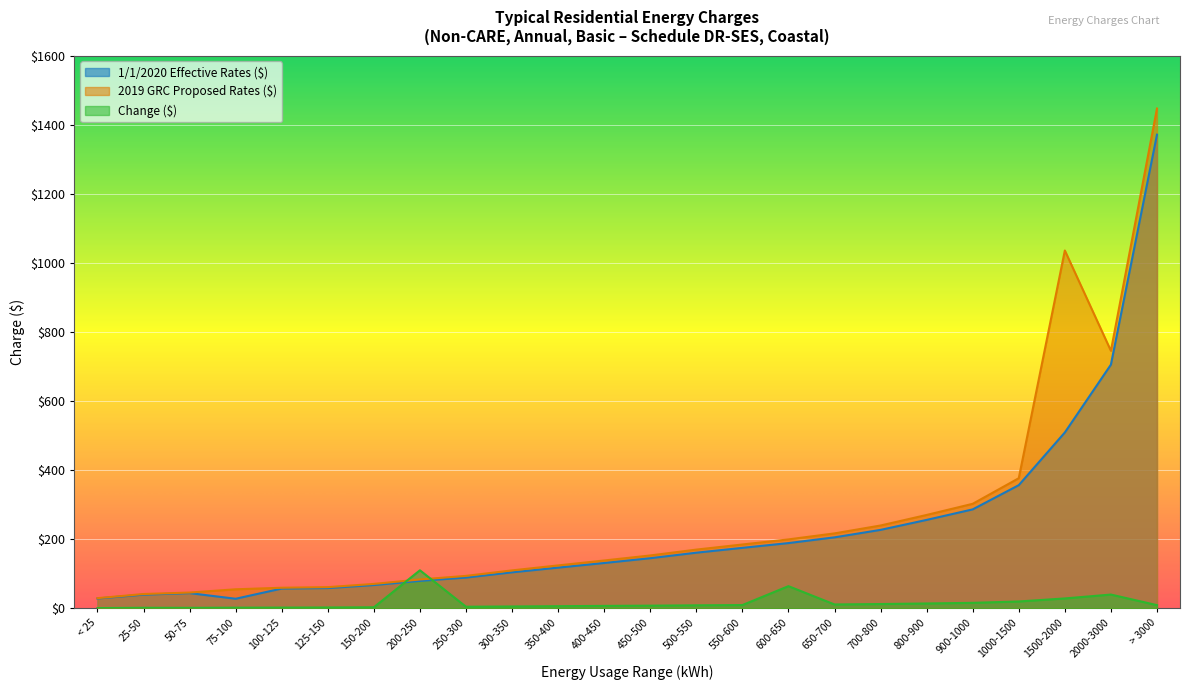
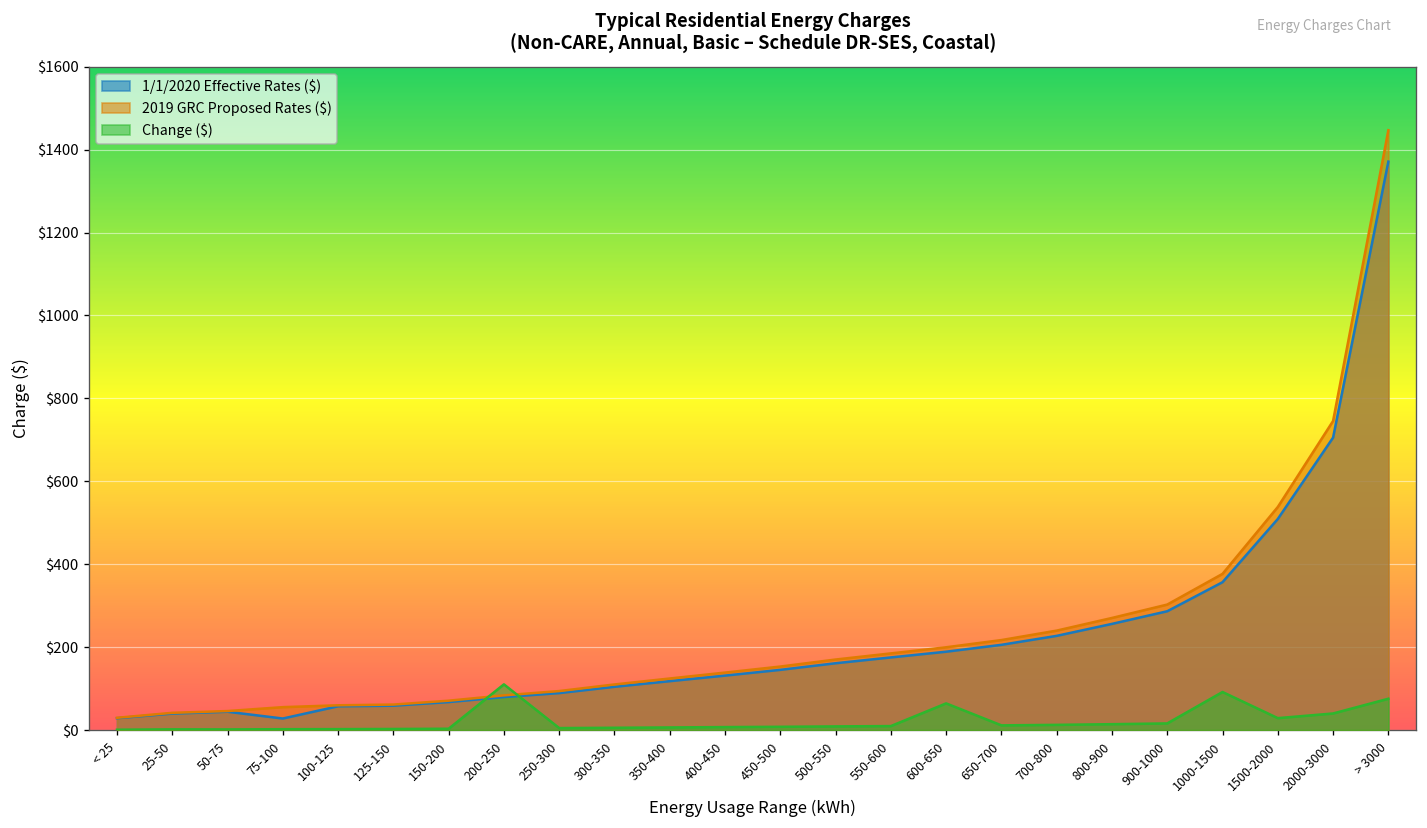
  {
    "1/1/2020 Effective Rates ($)": {
      "75-100": "$30",
      "450-500": "$150",
      "500-550": "$160",
      "550-600": "$180",
      "600-650": "$190",
      "650-700": "$210",
      "700-800": "$230",
      "800-900": "$260",
      "900-1000": "$290",
      "1000-1500": "$360",
      "1500-2000": "$510",
      "2000-3000": "$710",
      "> 3000": "$1370"
    },
    "2019 GRC Proposed Rates ($)": {
      "75-100": "$60",
      "450-500": "$150",
      "500-550": "$170",
      "550-600": "$180",
      "600-650": "$200",
      "650-700": "$220",
      "700-800": "$240",
      "800-900": "$270",
      "900-1000": "$300",
      "1000-1500": "$380",
-     "1500-2000": "$1040",
+     "1500-2000": "$540",
      "2000-3000": "$750",
      "> 3000": "$1450"
    },
    "Change ($)": {
      "< 25": "$0",
      "25-50": "$0",
      "50-75": "$0",
      "75-100": "$0",
      "100-125": "$0",
      "125-150": "$0",
      "150-200": "$0",
      "200-250": "$110",
      "250-300": "$0",
      "300-350": "$10",
      "350-400": "$10",
      "400-450": "$10",
      "450-500": "$10",
      "500-550": "$10",
      "550-600": "$10",
      "600-650": "$60",
      "650-700": "$10",
      "700-800": "$10",
      "800-900": "$10",
      "900-1000": "$20",
-     "1000-1500": "$20",
+     "1000-1500": "$90",
      "1500-2000": "$30",
      "2000-3000": "$40",
-     "> 3000": "$10"
+     "> 3000": "$80"
    }
  }
